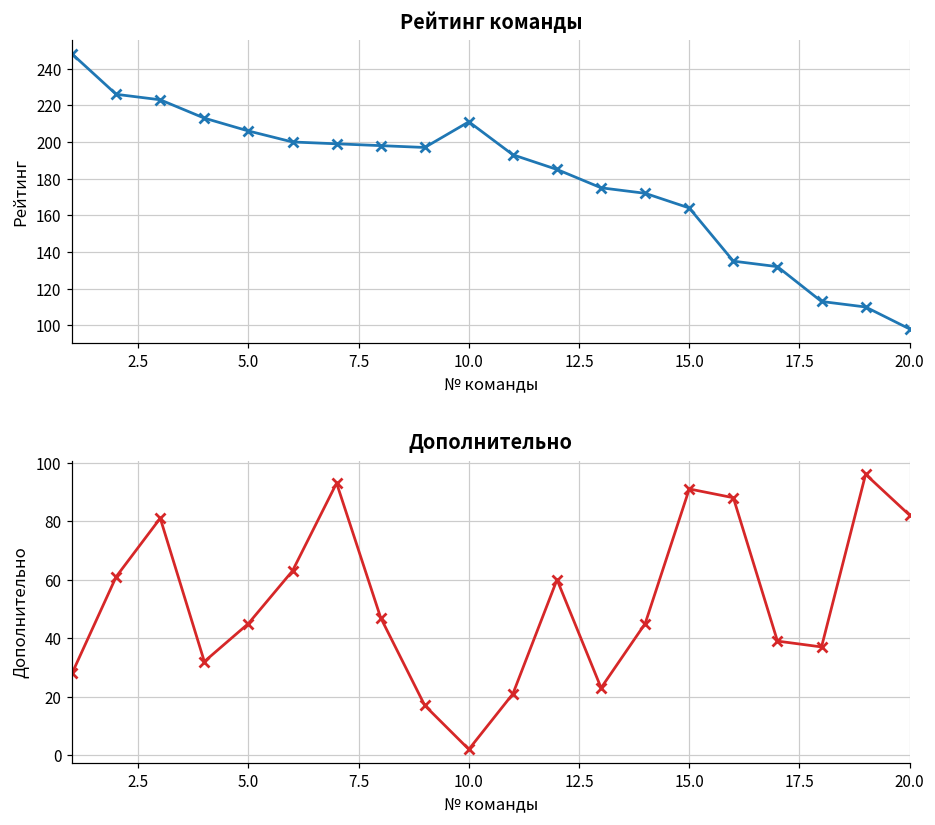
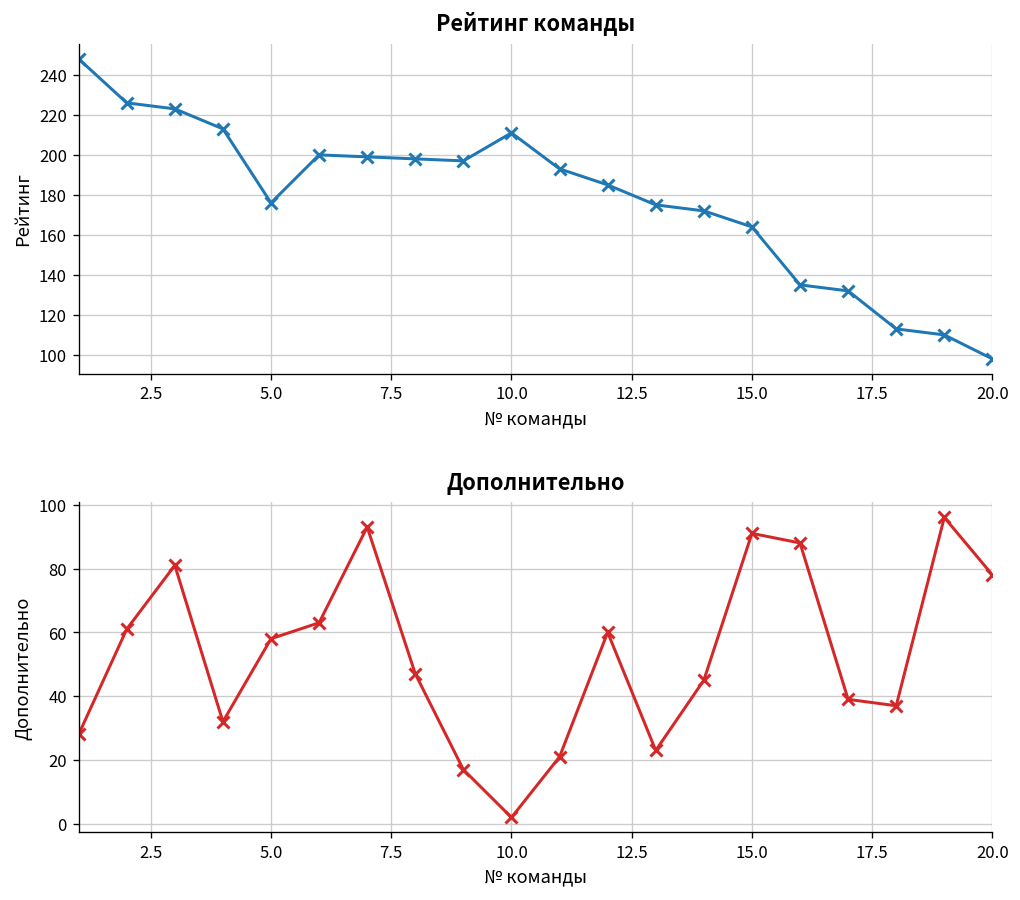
  {
    "Рейтинг команды": {
-     "5.0": 206,
+     "5.0": 176,
      "10.0": 211,
      "15.0": 164,
      "20.0": 98
    },
    "Дополнительно": {
-     "5.0": 45,
+     "5.0": 58,
      "10.0": 2,
      "15.0": 91,
-     "20.0": 82
+     "20.0": 78
    }
  }
